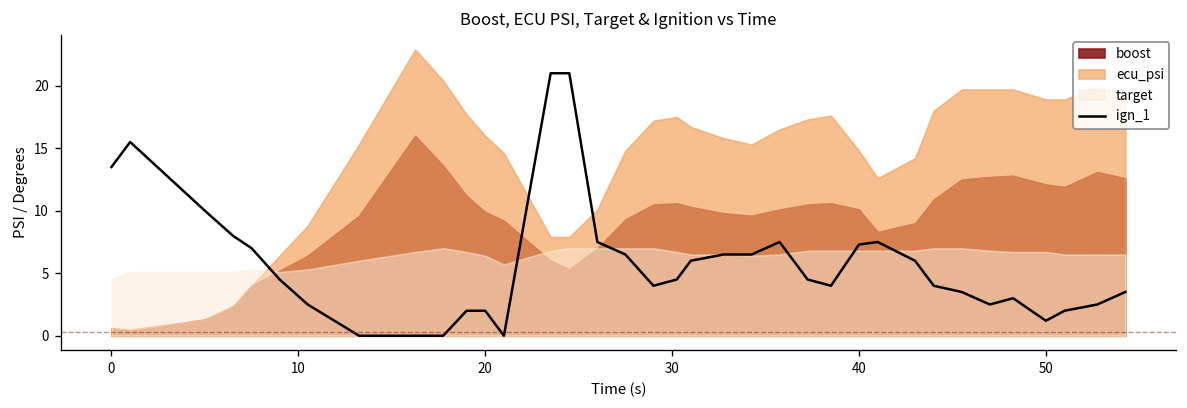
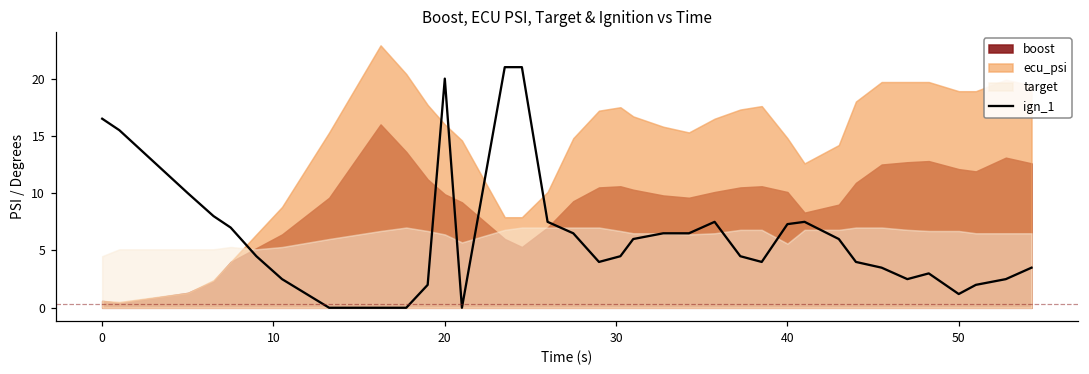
  {
    "ign_1": {
-     "0": 13.5,
-     "20": 2,
+     "0": 16.5,
+     "20": 20,
      "40": 7.3,
      "50": 1.2
    },
    "boost": {
      "20": 9.9,
      "40": 10.1,
      "50": 12.1
    },
    "ecu_psi": {
      "20": 16.0,
      "40": 14.8,
      "50": 18.9
    },
    "target": {
      "0": 4.5,
      "20": 6.4,
-     "40": 6.8,
+     "40": 5.6,
      "50": 6.7
    }
  }
